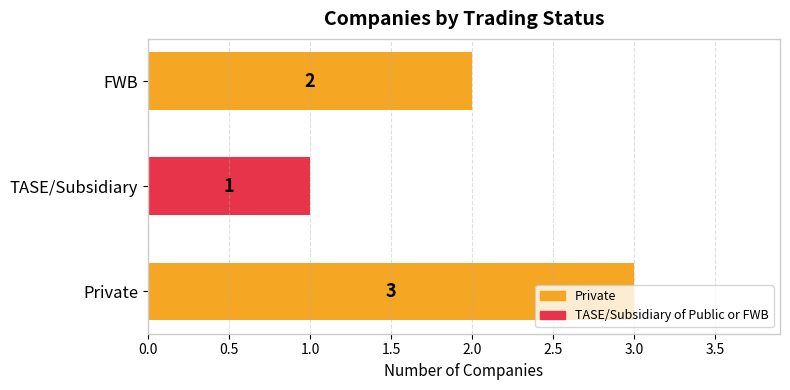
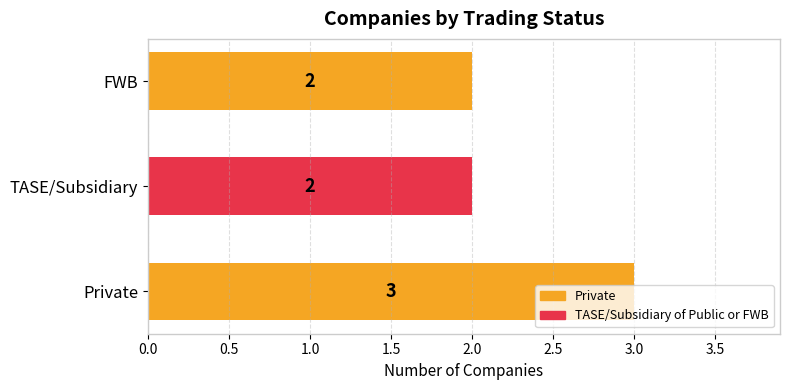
  {
    "FWB": 2,
-   "TASE/Subsidiary": 1
+   "TASE/Subsidiary": 2
  }
